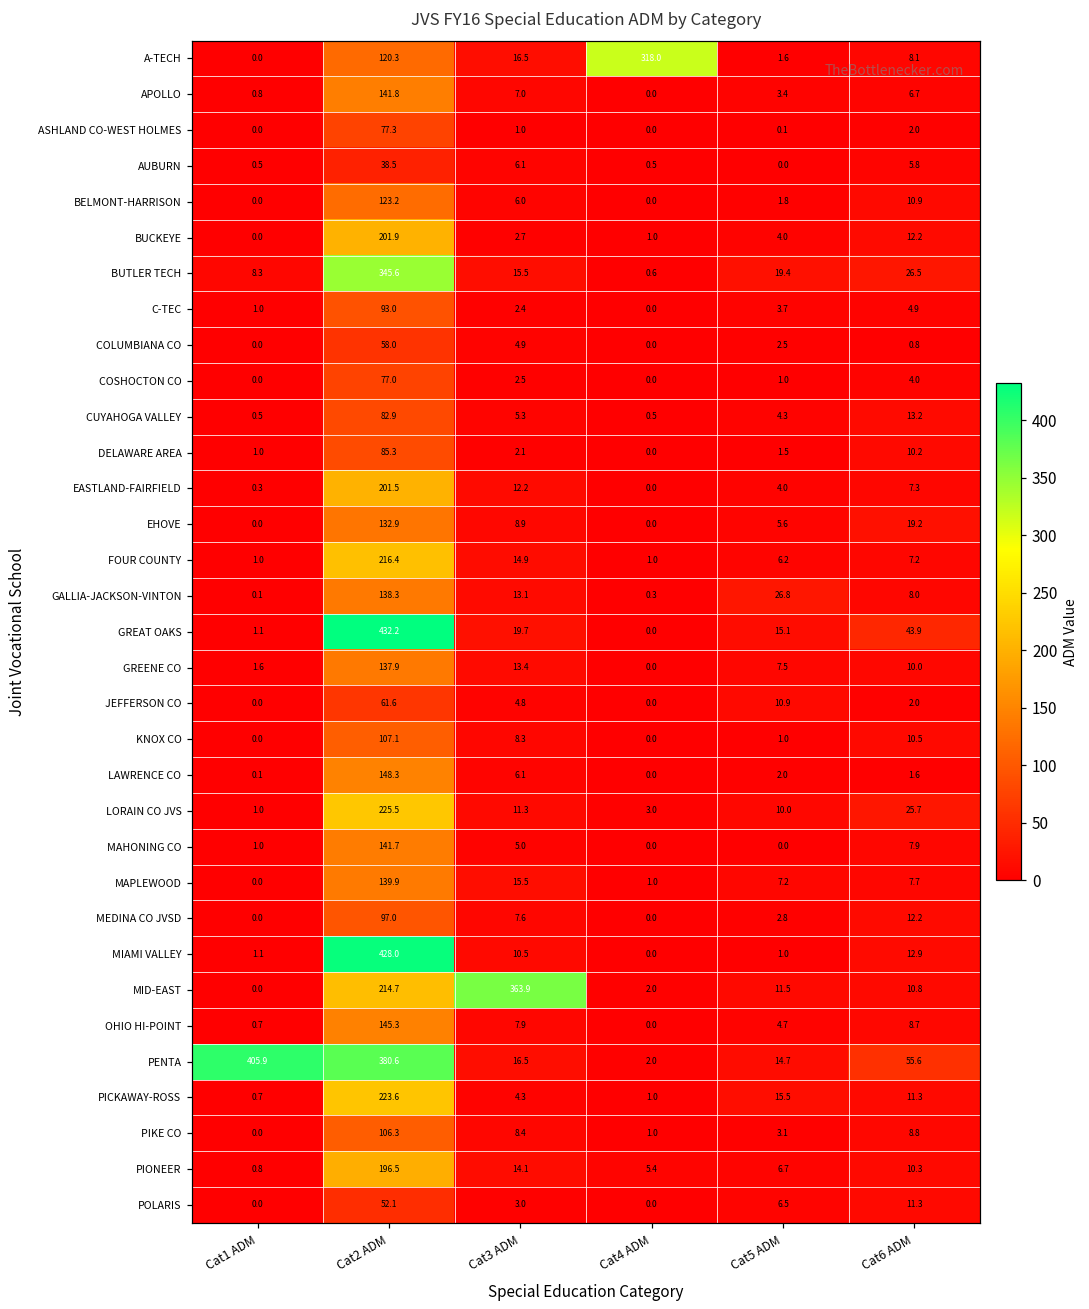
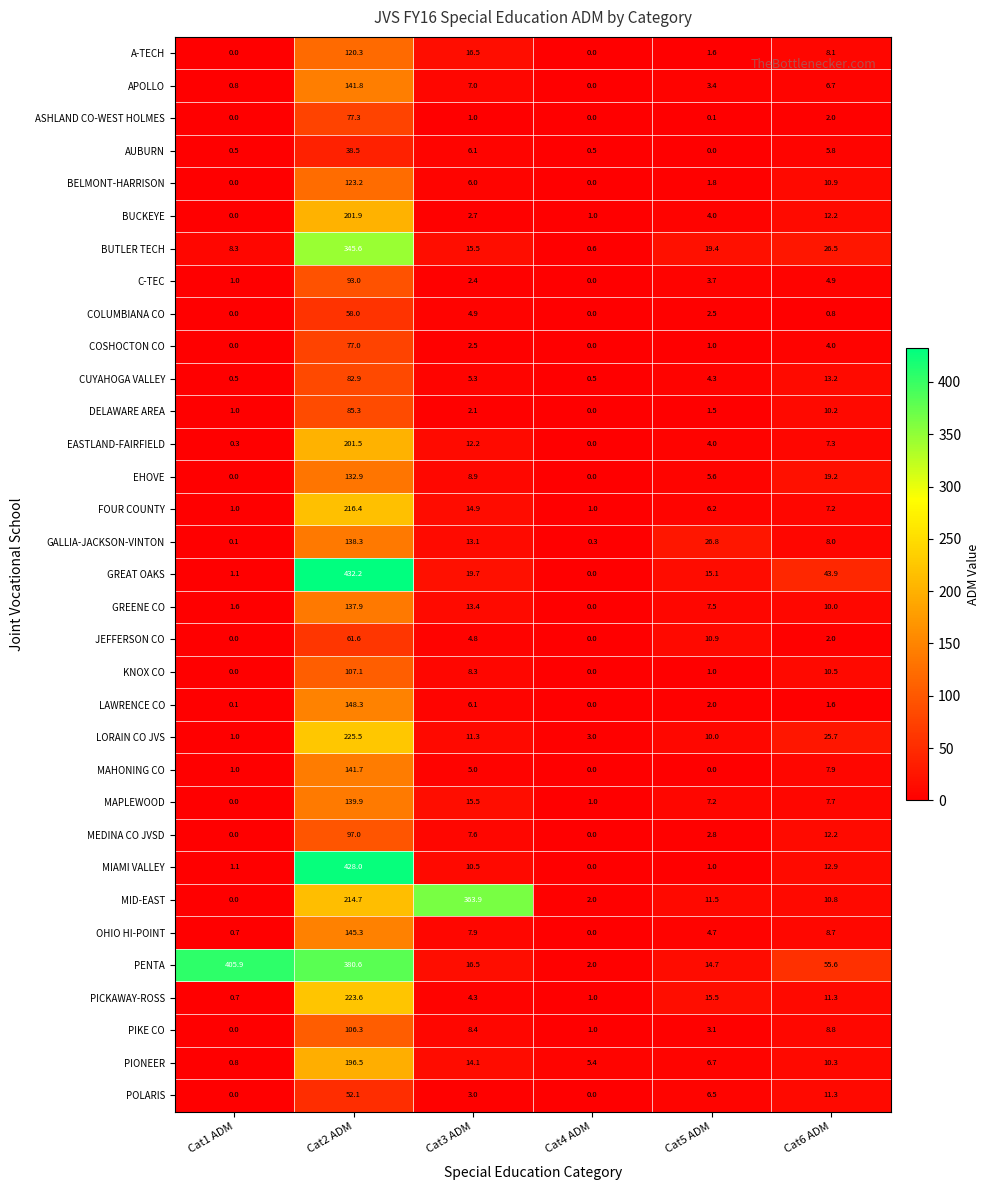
  {
    "A-TECH": {
      "Cat1 ADM": 0.0,
      "Cat2 ADM": 120.3,
      "Cat3 ADM": 16.5,
-     "Cat4 ADM": 318.0,
+     "Cat4 ADM": 0.0,
      "Cat5 ADM": 1.6
    },
    "APOLLO": {
      "Cat1 ADM": 0.8,
      "Cat2 ADM": 141.8,
      "Cat3 ADM": 7.0,
      "Cat4 ADM": 0.0,
      "Cat5 ADM": 3.4,
      "Cat6 ADM": 6.7
    },
    "ASHLAND CO-WEST HOLMES": {
      "Cat1 ADM": 0.0,
      "Cat2 ADM": 77.3,
      "Cat3 ADM": 1.0,
      "Cat4 ADM": 0.0,
      "Cat5 ADM": 0.1,
      "Cat6 ADM": 2.0
    },
    "AUBURN": {
      "Cat1 ADM": 0.5,
      "Cat2 ADM": 38.5,
      "Cat3 ADM": 6.1,
      "Cat4 ADM": 0.5,
      "Cat5 ADM": 0.0,
      "Cat6 ADM": 5.8
    },
    "BELMONT-HARRISON": {
      "Cat1 ADM": 0.0,
      "Cat2 ADM": 123.2,
      "Cat3 ADM": 6.0,
      "Cat4 ADM": 0.0,
      "Cat5 ADM": 1.8,
      "Cat6 ADM": 10.9
    },
    "BUCKEYE": {
      "Cat1 ADM": 0.0,
      "Cat2 ADM": 201.9,
      "Cat3 ADM": 2.7,
      "Cat4 ADM": 1.0,
      "Cat5 ADM": 4.0,
      "Cat6 ADM": 12.2
    },
    "BUTLER TECH": {
      "Cat1 ADM": 8.3,
      "Cat2 ADM": 345.6,
      "Cat3 ADM": 15.5,
      "Cat4 ADM": 0.6,
      "Cat5 ADM": 19.4,
      "Cat6 ADM": 26.5
    },
    "C-TEC": {
      "Cat1 ADM": 1.0,
      "Cat2 ADM": 93.0,
      "Cat3 ADM": 2.4,
      "Cat4 ADM": 0.0,
      "Cat5 ADM": 3.7,
      "Cat6 ADM": 4.9
    },
    "COLUMBIANA CO": {
      "Cat1 ADM": 0.0,
      "Cat2 ADM": 58.0,
      "Cat3 ADM": 4.9,
      "Cat4 ADM": 0.0,
      "Cat5 ADM": 2.5,
      "Cat6 ADM": 0.8
    },
    "COSHOCTON CO": {
      "Cat1 ADM": 0.0,
      "Cat2 ADM": 77.0,
      "Cat3 ADM": 2.5,
      "Cat4 ADM": 0.0,
      "Cat5 ADM": 1.0,
      "Cat6 ADM": 4.0
    },
    "CUYAHOGA VALLEY": {
      "Cat1 ADM": 0.5,
      "Cat2 ADM": 82.9,
      "Cat3 ADM": 5.3,
      "Cat4 ADM": 0.5,
      "Cat5 ADM": 4.3,
      "Cat6 ADM": 13.2
    },
    "DELAWARE AREA": {
      "Cat1 ADM": 1.0,
      "Cat2 ADM": 85.3,
      "Cat3 ADM": 2.1,
      "Cat4 ADM": 0.0,
      "Cat5 ADM": 1.5,
      "Cat6 ADM": 10.2
    },
    "EASTLAND-FAIRFIELD": {
      "Cat1 ADM": 0.3,
      "Cat2 ADM": 201.5,
      "Cat3 ADM": 12.2,
      "Cat4 ADM": 0.0,
      "Cat5 ADM": 4.0,
      "Cat6 ADM": 7.3
    },
    "EHOVE": {
      "Cat1 ADM": 0.0,
      "Cat2 ADM": 132.9,
      "Cat3 ADM": 8.9,
      "Cat4 ADM": 0.0,
      "Cat5 ADM": 5.6,
      "Cat6 ADM": 19.2
    },
    "FOUR COUNTY": {
      "Cat1 ADM": 1.0,
      "Cat2 ADM": 216.4,
      "Cat3 ADM": 14.9,
      "Cat4 ADM": 1.0,
      "Cat5 ADM": 6.2,
      "Cat6 ADM": 7.2
    },
    "GALLIA-JACKSON-VINTON": {
      "Cat1 ADM": 0.1,
      "Cat2 ADM": 138.3,
      "Cat3 ADM": 13.1,
      "Cat4 ADM": 0.3,
      "Cat5 ADM": 26.8,
      "Cat6 ADM": 8.0
    },
    "GREAT OAKS": {
      "Cat1 ADM": 1.1,
      "Cat2 ADM": 432.2,
      "Cat3 ADM": 19.7,
      "Cat4 ADM": 0.0,
      "Cat5 ADM": 15.1,
      "Cat6 ADM": 43.9
    },
    "GREENE CO": {
      "Cat1 ADM": 1.6,
      "Cat2 ADM": 137.9,
      "Cat3 ADM": 13.4,
      "Cat4 ADM": 0.0,
      "Cat5 ADM": 7.5,
      "Cat6 ADM": 10.0
    },
    "JEFFERSON CO": {
      "Cat1 ADM": 0.0,
      "Cat2 ADM": 61.6,
      "Cat3 ADM": 4.8,
      "Cat4 ADM": 0.0,
      "Cat5 ADM": 10.9,
      "Cat6 ADM": 2.0
    },
    "KNOX CO": {
      "Cat1 ADM": 0.0,
      "Cat2 ADM": 107.1,
      "Cat3 ADM": 8.3,
      "Cat4 ADM": 0.0,
      "Cat5 ADM": 1.0,
      "Cat6 ADM": 10.5
    },
    "LAWRENCE CO": {
      "Cat1 ADM": 0.1,
      "Cat2 ADM": 148.3,
      "Cat3 ADM": 6.1,
      "Cat4 ADM": 0.0,
      "Cat5 ADM": 2.0,
      "Cat6 ADM": 1.6
    },
    "LORAIN CO JVS": {
      "Cat1 ADM": 1.0,
      "Cat2 ADM": 225.5,
      "Cat3 ADM": 11.3,
      "Cat4 ADM": 3.0,
      "Cat5 ADM": 10.0,
      "Cat6 ADM": 25.7
    },
    "MAHONING CO": {
      "Cat1 ADM": 1.0,
      "Cat2 ADM": 141.7,
      "Cat3 ADM": 5.0,
      "Cat4 ADM": 0.0,
      "Cat5 ADM": 0.0,
      "Cat6 ADM": 7.9
    },
    "MAPLEWOOD": {
      "Cat1 ADM": 0.0,
      "Cat2 ADM": 139.9,
      "Cat3 ADM": 15.5,
      "Cat4 ADM": 1.0,
      "Cat5 ADM": 7.2,
      "Cat6 ADM": 7.7
    },
    "MEDINA CO JVSD": {
      "Cat1 ADM": 0.0,
      "Cat2 ADM": 97.0,
      "Cat3 ADM": 7.6,
      "Cat4 ADM": 0.0,
      "Cat5 ADM": 2.8,
      "Cat6 ADM": 12.2
    },
    "MIAMI VALLEY": {
      "Cat1 ADM": 1.1,
      "Cat2 ADM": 428.0,
      "Cat3 ADM": 10.5,
      "Cat4 ADM": 0.0,
      "Cat5 ADM": 1.0,
      "Cat6 ADM": 12.9
    },
    "MID-EAST": {
      "Cat1 ADM": 0.0,
      "Cat2 ADM": 214.7,
      "Cat3 ADM": 363.9,
      "Cat4 ADM": 2.0,
      "Cat5 ADM": 11.5,
      "Cat6 ADM": 10.8
    },
    "OHIO HI-POINT": {
      "Cat1 ADM": 0.7,
      "Cat2 ADM": 145.3,
      "Cat3 ADM": 7.9,
      "Cat4 ADM": 0.0,
      "Cat5 ADM": 4.7,
      "Cat6 ADM": 8.7
    },
    "PENTA": {
      "Cat1 ADM": 405.9,
      "Cat2 ADM": 380.6,
      "Cat3 ADM": 16.5,
      "Cat4 ADM": 2.0,
      "Cat5 ADM": 14.7,
      "Cat6 ADM": 55.6
    },
    "PICKAWAY-ROSS": {
      "Cat1 ADM": 0.7,
      "Cat2 ADM": 223.6,
      "Cat3 ADM": 4.3,
      "Cat4 ADM": 1.0,
      "Cat5 ADM": 15.5,
      "Cat6 ADM": 11.3
    },
    "PIKE CO": {
      "Cat1 ADM": 0.0,
      "Cat2 ADM": 106.3,
      "Cat3 ADM": 8.4,
      "Cat4 ADM": 1.0,
      "Cat5 ADM": 3.1,
      "Cat6 ADM": 8.8
    },
    "PIONEER": {
      "Cat1 ADM": 0.8,
      "Cat2 ADM": 196.5,
      "Cat3 ADM": 14.1,
      "Cat4 ADM": 5.4,
      "Cat5 ADM": 6.7,
      "Cat6 ADM": 10.3
    },
    "POLARIS": {
      "Cat1 ADM": 0.0,
      "Cat2 ADM": 52.1,
      "Cat3 ADM": 3.0,
      "Cat4 ADM": 0.0,
      "Cat5 ADM": 6.5,
      "Cat6 ADM": 11.3
    }
  }
